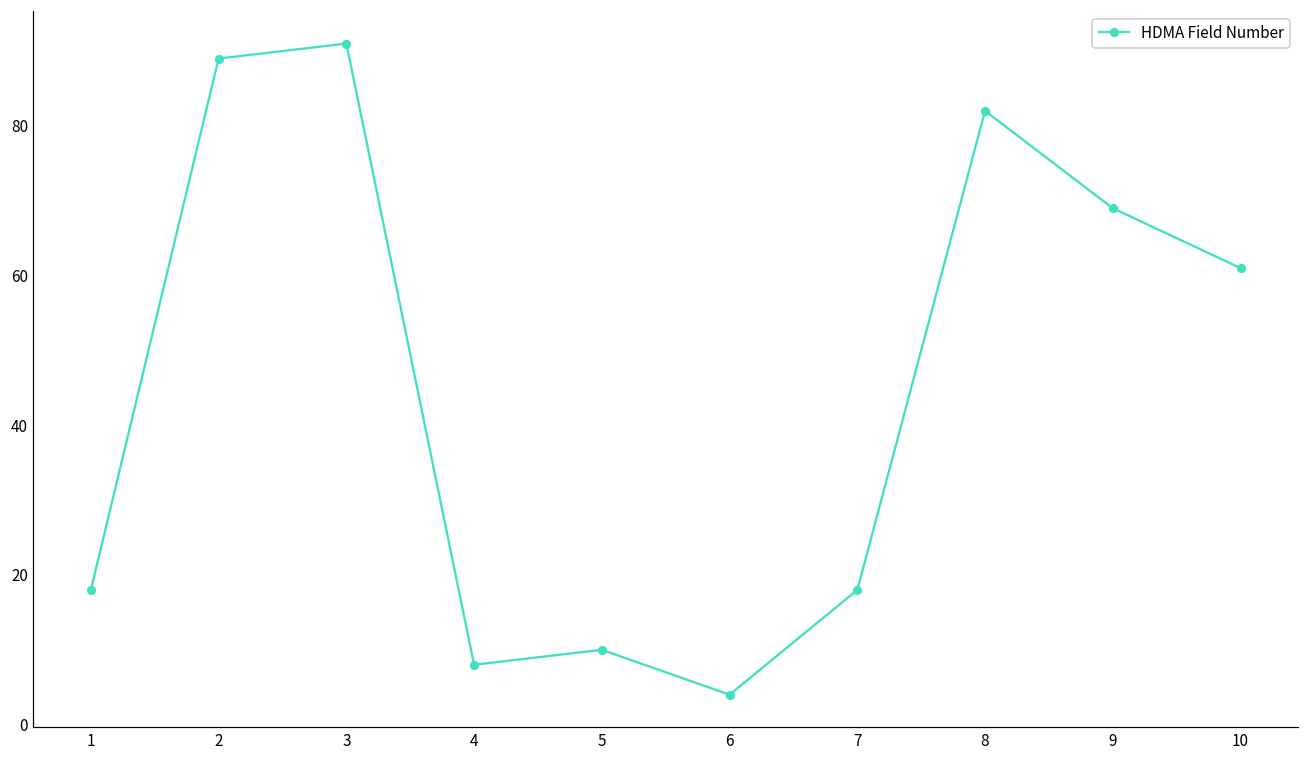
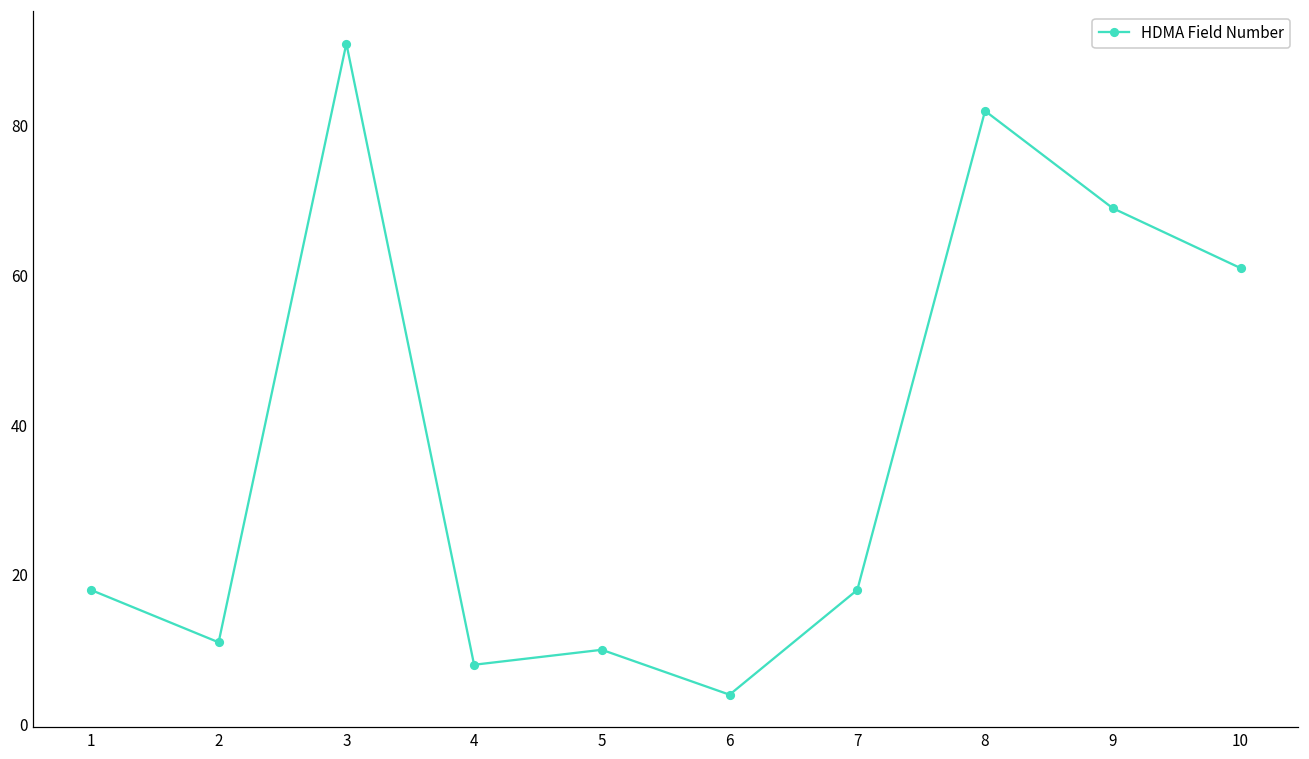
  {
    "1": 18,
-   "2": 89,
+   "2": 11,
    "3": 91,
    "4": 8,
    "5": 10,
    "6": 4,
    "7": 18,
    "8": 82,
    "9": 69,
    "10": 61
  }
